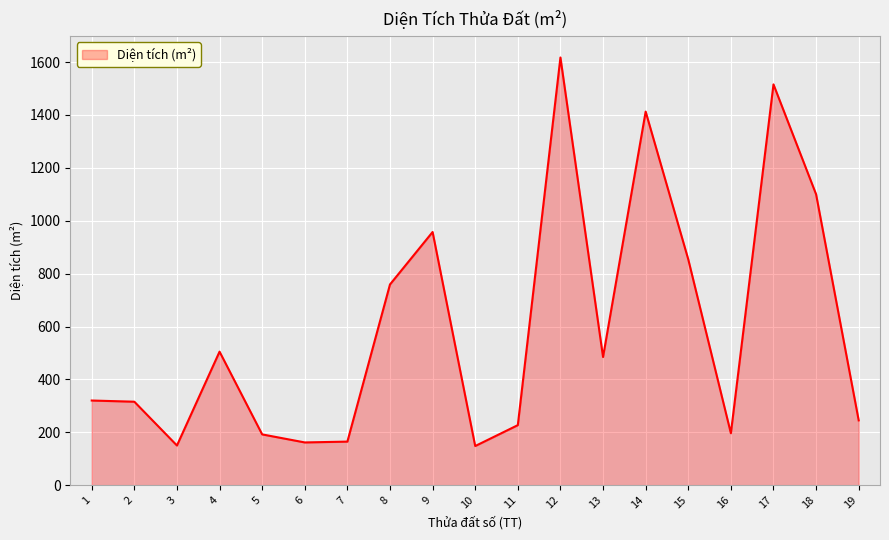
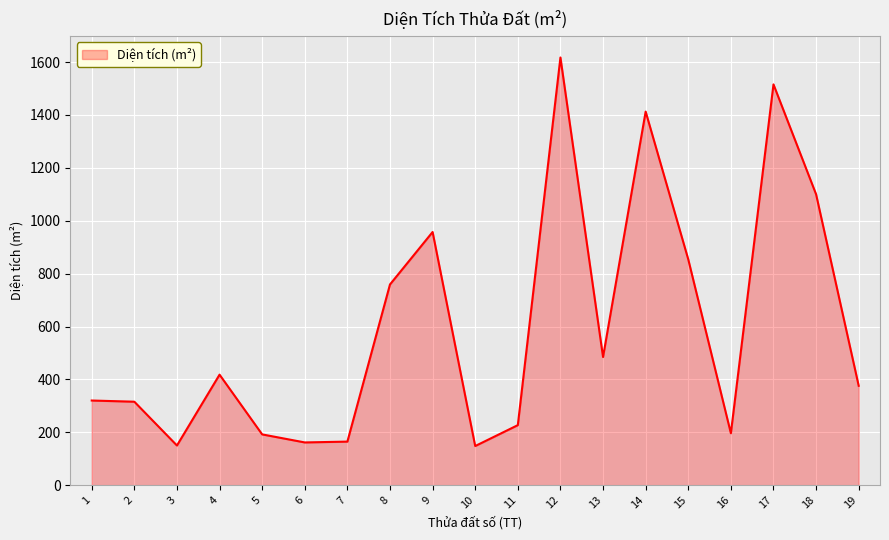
  {
    "1": 320,
    "2": 320,
    "3": 150,
-   "4": 500,
+   "4": 420,
    "5": 190,
    "6": 160,
    "7": 160,
    "8": 760,
    "9": 960,
    "10": 150,
    "11": 230,
    "12": 1620,
    "13": 480,
    "14": 1410,
    "15": 850,
    "16": 200,
    "17": 1520,
    "18": 1100,
-   "19": 250
+   "19": 380
  }
